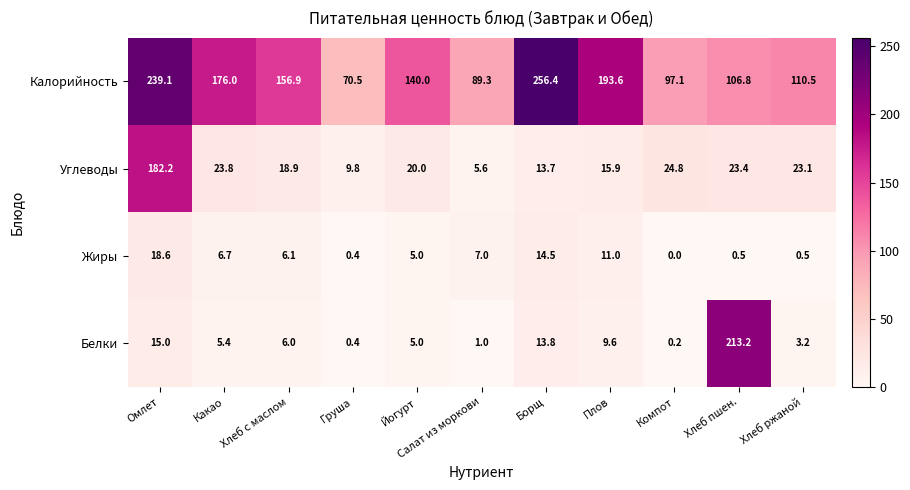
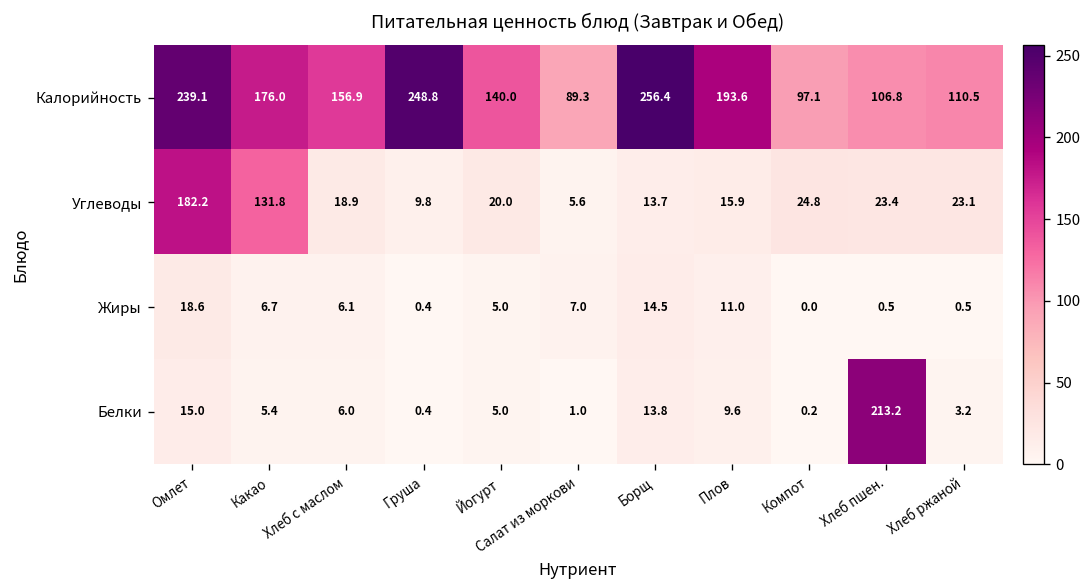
  {
    "Калорийность": {
      "Омлет": 239.1,
      "Какао": 176.0,
      "Хлеб с маслом": 156.9,
-     "Груша": 70.5,
+     "Груша": 248.8,
      "Йогурт": 140.0,
      "Салат из моркови": 89.3,
      "Борщ": 256.4,
      "Плов": 193.6,
      "Компот": 97.1,
      "Хлеб пшен.": 106.8,
      "Хлеб ржаной": 110.5
    },
    "Углеводы": {
      "Омлет": 182.2,
-     "Какао": 23.8,
+     "Какао": 131.8,
      "Хлеб с маслом": 18.9,
      "Груша": 9.8,
      "Йогурт": 20.0,
      "Салат из моркови": 5.6,
      "Борщ": 13.7,
      "Плов": 15.9,
      "Компот": 24.8,
      "Хлеб пшен.": 23.4,
      "Хлеб ржаной": 23.1
    },
    "Жиры": {
      "Омлет": 18.6,
      "Какао": 6.7,
      "Хлеб с маслом": 6.1,
      "Груша": 0.4,
      "Йогурт": 5.0,
      "Салат из моркови": 7.0,
      "Борщ": 14.5,
      "Плов": 11.0,
      "Компот": 0.0,
      "Хлеб пшен.": 0.5,
      "Хлеб ржаной": 0.5
    },
    "Белки": {
      "Омлет": 15.0,
      "Какао": 5.4,
      "Хлеб с маслом": 6.0,
      "Груша": 0.4,
      "Йогурт": 5.0,
      "Салат из моркови": 1.0,
      "Борщ": 13.8,
      "Плов": 9.6,
      "Компот": 0.2,
      "Хлеб пшен.": 213.2,
      "Хлеб ржаной": 3.2
    }
  }
